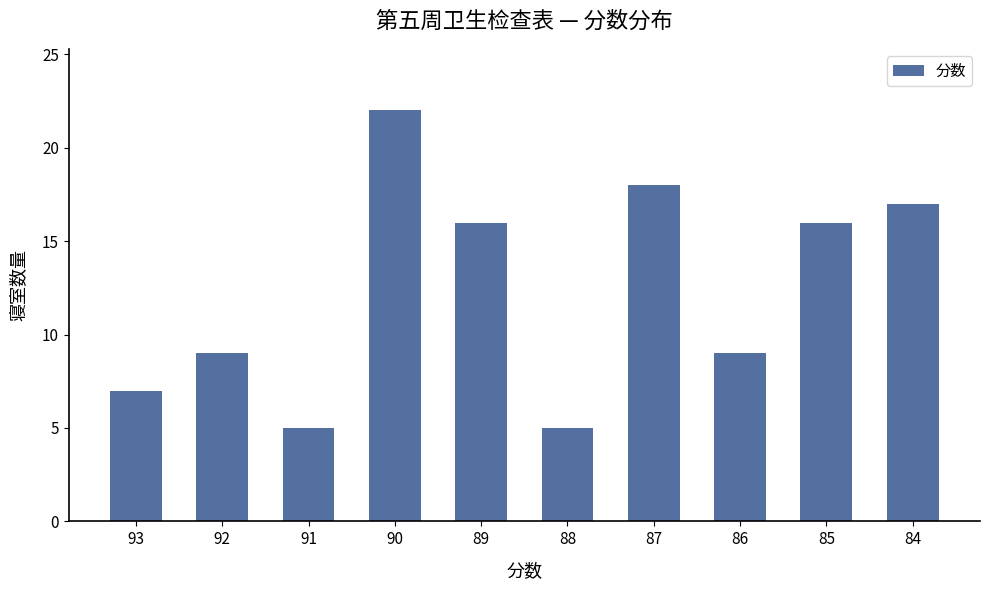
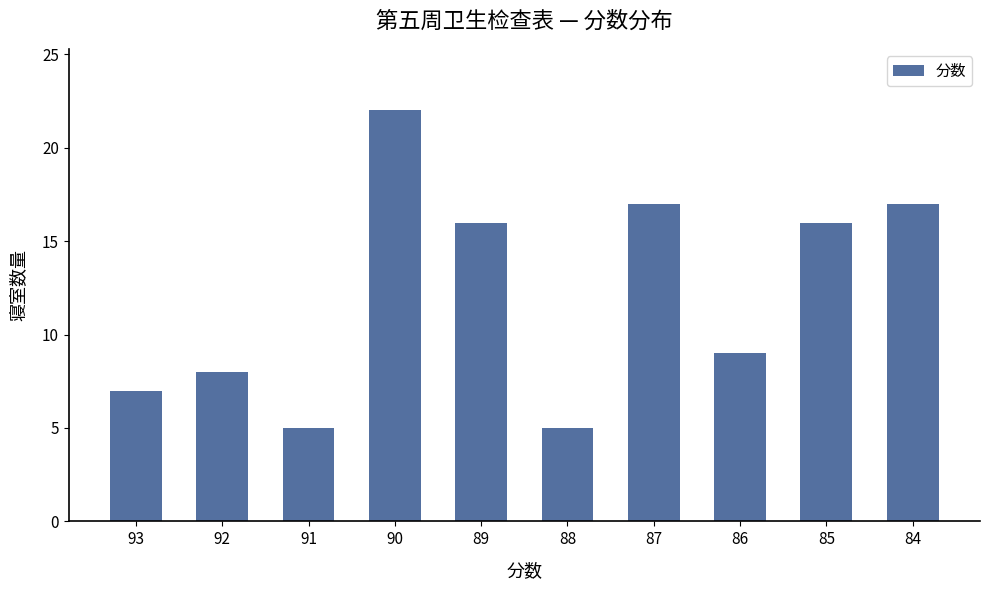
  {
    "93": 7,
-   "92": 9,
+   "92": 8,
    "91": 5,
    "90": 22,
    "89": 16,
    "88": 5,
-   "87": 18,
+   "87": 17,
    "86": 9,
    "85": 16,
    "84": 17
  }
